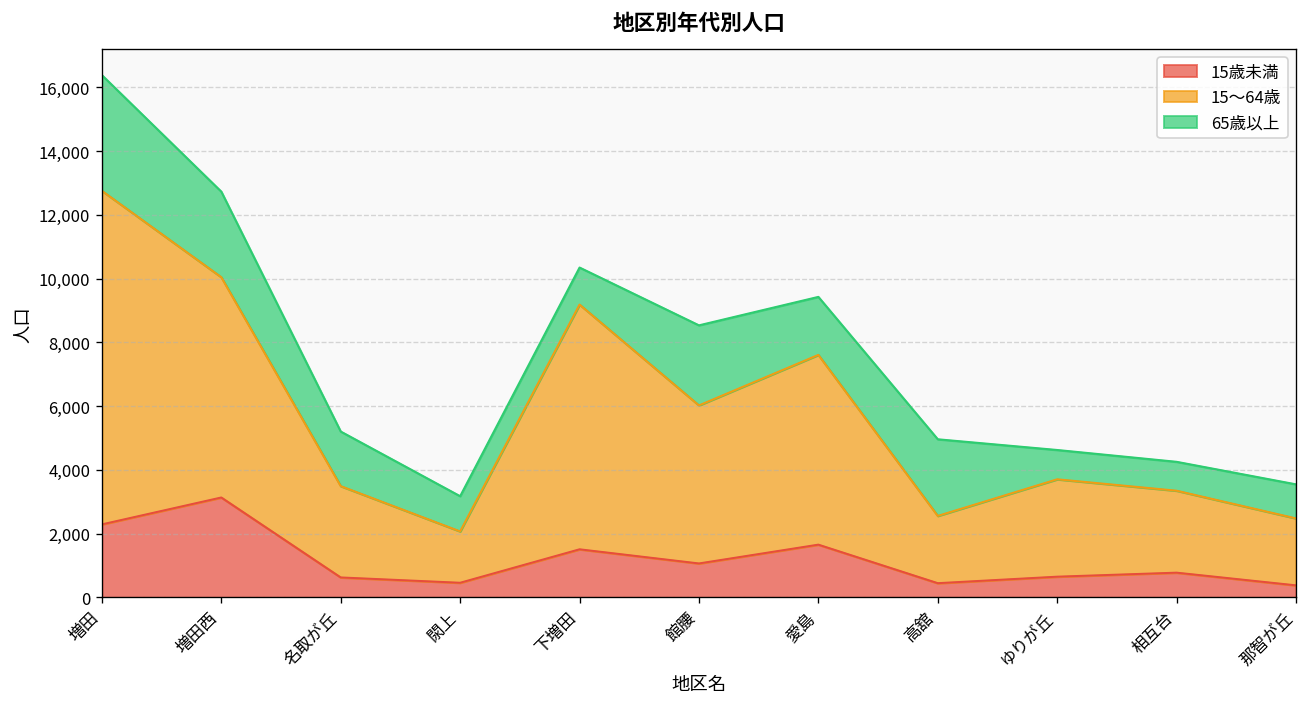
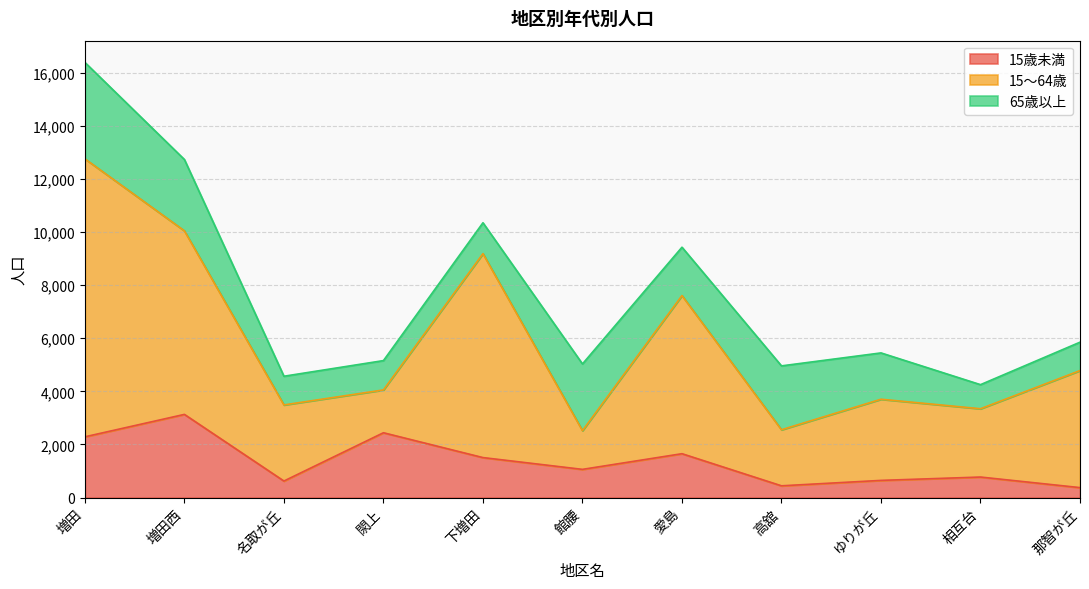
  {
    "15歳未満": {
      "増田": "2,300",
      "増田西": "3,100",
      "名取が丘": "600",
-     "閖上": "500",
+     "閖上": "2,400",
      "下増田": "1,500",
      "館腰": "1,100",
      "愛島": "1,700",
      "高舘": "400",
      "ゆりが丘": "600",
      "相互台": "800",
      "那智が丘": "400"
    },
    "15～64歳": {
      "増田": "10,500",
      "増田西": "6,900",
      "名取が丘": "2,900",
      "閖上": "1,600",
      "下増田": "7,700",
-     "館腰": "5,000",
+     "館腰": "1,500",
      "愛島": "6,000",
      "高舘": "2,100",
      "ゆりが丘": "3,100",
      "相互台": "2,600",
-     "那智が丘": "2,100"
+     "那智が丘": "4,400"
    },
    "65歳以上": {
      "増田": "3,600",
      "増田西": "2,700",
-     "名取が丘": "1,700",
+     "名取が丘": "1,100",
      "閖上": "1,100",
      "下増田": "1,200",
      "館腰": "2,500",
      "愛島": "1,800",
      "高舘": "2,400",
-     "ゆりが丘": "900",
+     "ゆりが丘": "1,700",
      "相互台": "900",
      "那智が丘": "1,100"
    }
  }
